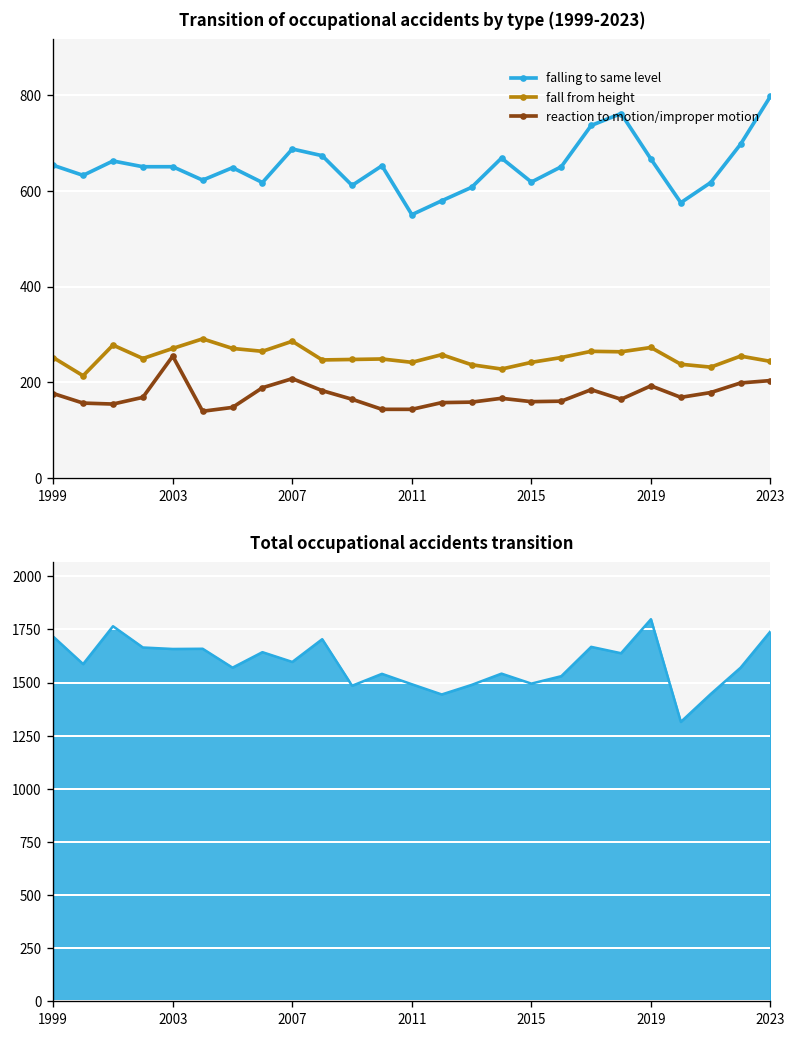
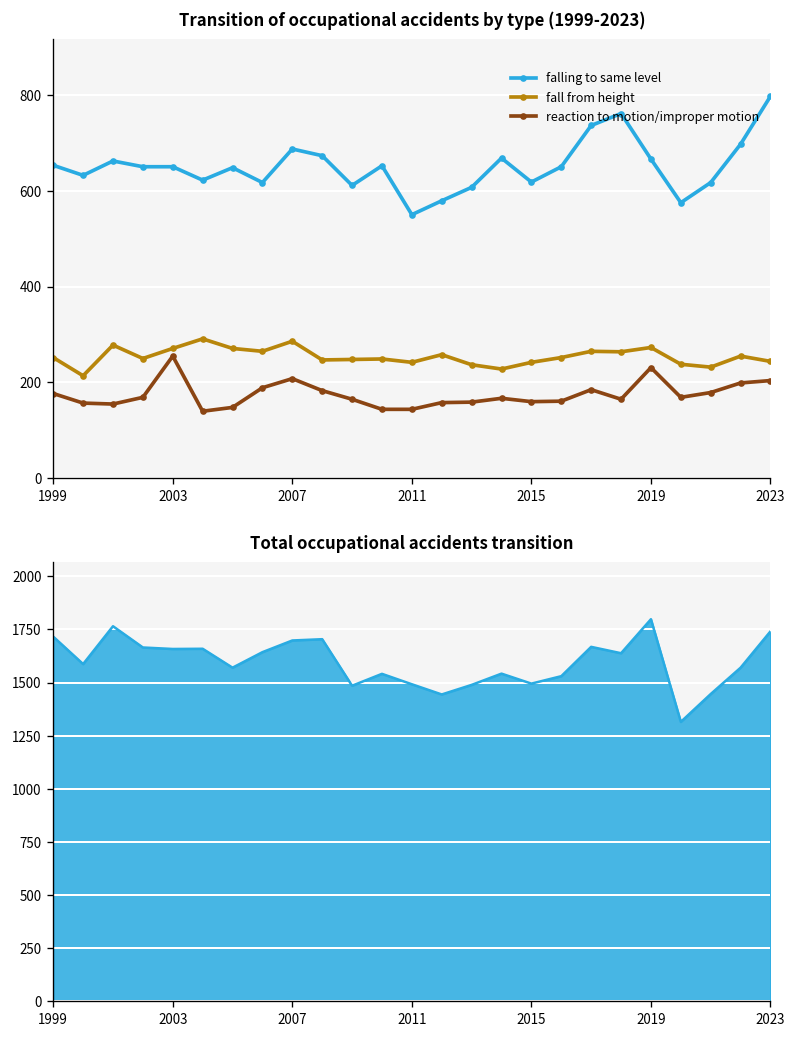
  {
    "Transition of occupational accidents by type (1999-2023)": {
      "falling to same level": {
        "1999": 650,
        "2003": 650,
        "2007": 690,
        "2011": 550,
        "2015": 620,
        "2019": 670,
        "2023": 800
      },
      "fall from height": {
        "1999": 250,
        "2003": 270,
        "2007": 290,
        "2011": 240,
        "2015": 240,
        "2019": 270,
        "2023": 240
      },
      "reaction to motion/improper motion": {
        "1999": 180,
        "2003": 260,
        "2007": 210,
        "2011": 140,
        "2015": 160,
-       "2019": 190,
+       "2019": 230,
        "2023": 200
      }
    },
    "Total occupational accidents transition": {
      "1999": 1720,
      "2003": 1660,
-     "2007": 1600,
+     "2007": 1700,
      "2011": 1490,
      "2015": 1500,
      "2019": 1800,
      "2023": 1740
    }
  }
